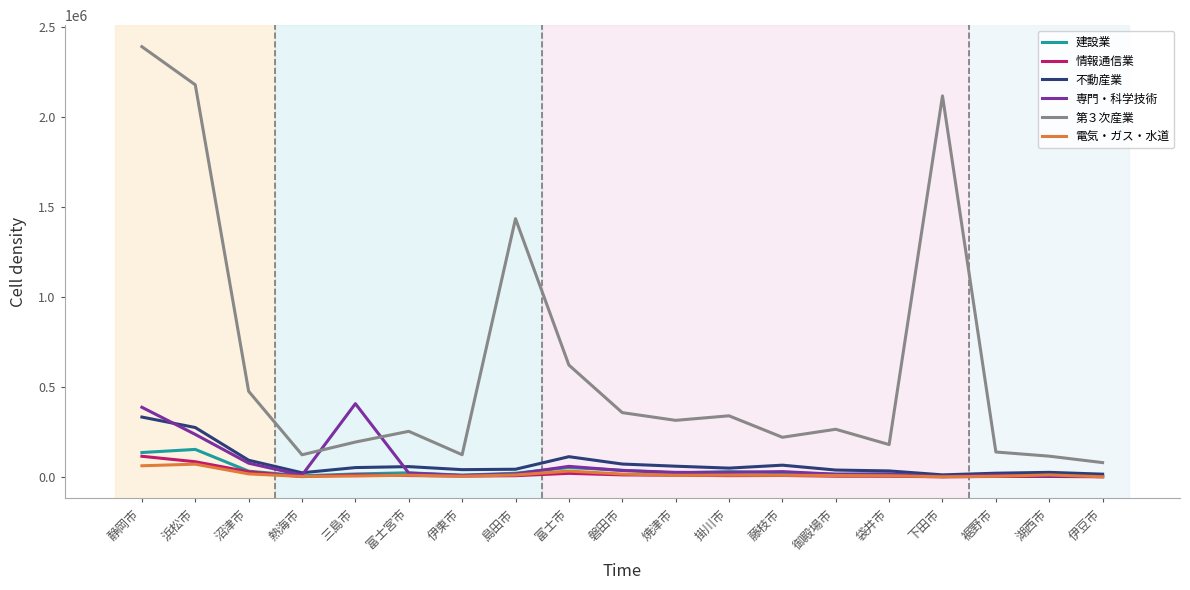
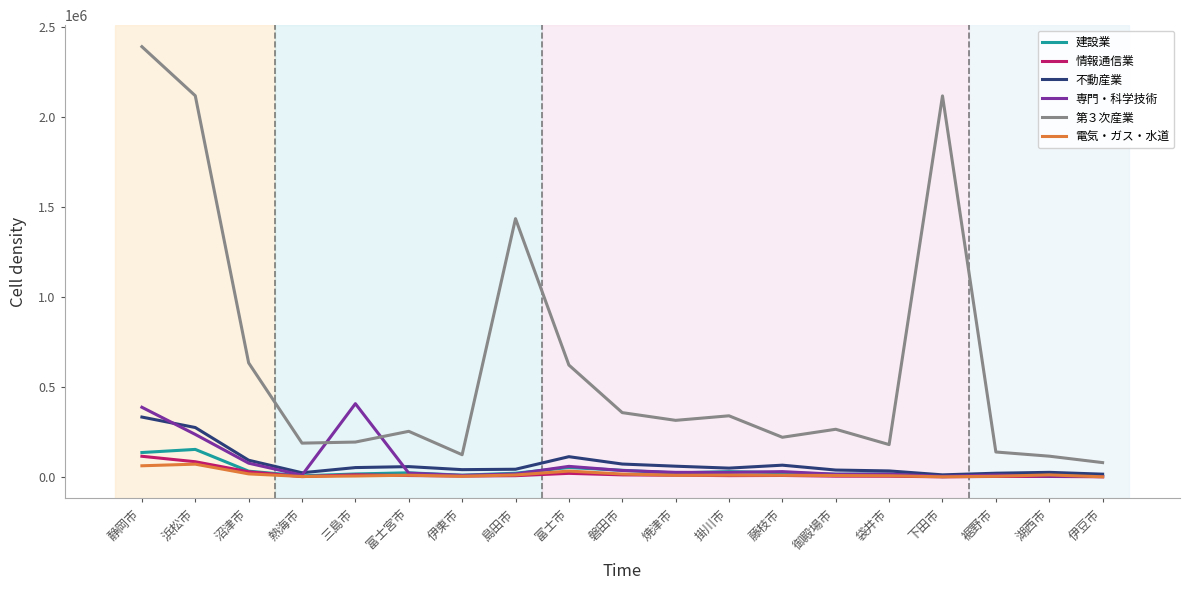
  {
    "建設業": {
      "静岡市": 140000,
      "浜松市": 150000
    },
    "情報通信業": {
      "静岡市": 120000
    },
    "不動産業": {
      "静岡市": 330000,
      "浜松市": 280000,
      "沼津市": 90000,
      "三島市": 50000,
      "富士宮市": 60000,
      "伊東市": 40000,
      "島田市": 40000,
      "富士市": 110000,
      "磐田市": 70000,
      "焼津市": 60000,
      "掛川市": 50000,
      "藤枝市": 70000,
      "御殿場市": 40000,
      "袋井市": 30000,
      "湖西市": 30000
    },
    "専門・科学技術": {
      "静岡市": 390000,
      "浜松市": 240000,
      "沼津市": 80000,
      "三島市": 410000
    },
    "第３次産業": {
      "静岡市": 2390000,
-     "浜松市": 2180000,
-     "沼津市": 480000,
-     "熱海市": 120000,
+     "浜松市": 2120000,
+     "沼津市": 630000,
+     "熱海市": 190000,
      "三島市": 200000,
      "富士宮市": 250000,
      "伊東市": 120000,
      "島田市": 1440000,
      "富士市": 620000,
      "磐田市": 360000,
      "焼津市": 320000,
      "掛川市": 340000,
      "藤枝市": 220000,
      "御殿場市": 270000,
      "袋井市": 180000,
      "下田市": 2120000,
      "裾野市": 140000,
      "湖西市": 120000,
      "伊豆市": 80000
    },
    "電気・ガス・水道": {
      "静岡市": 60000
    }
  }
